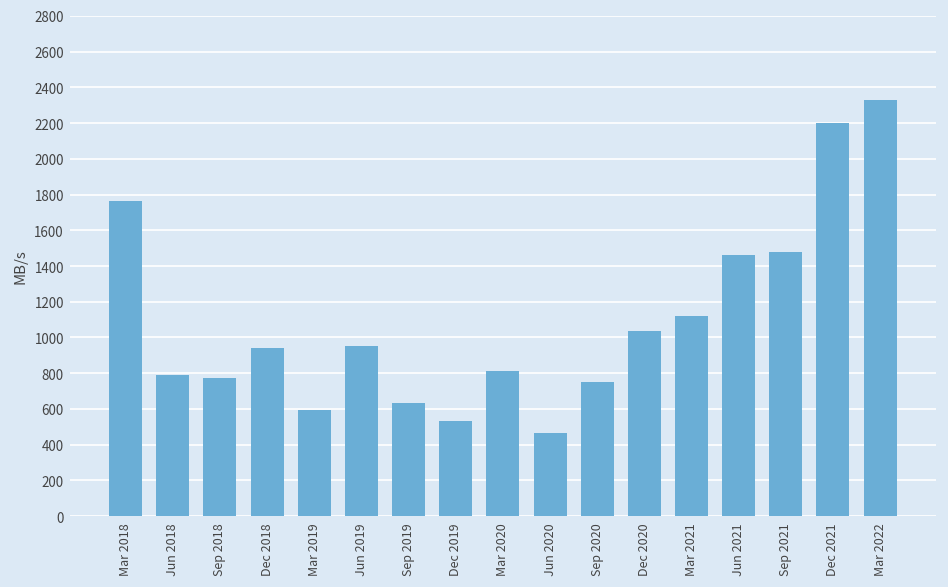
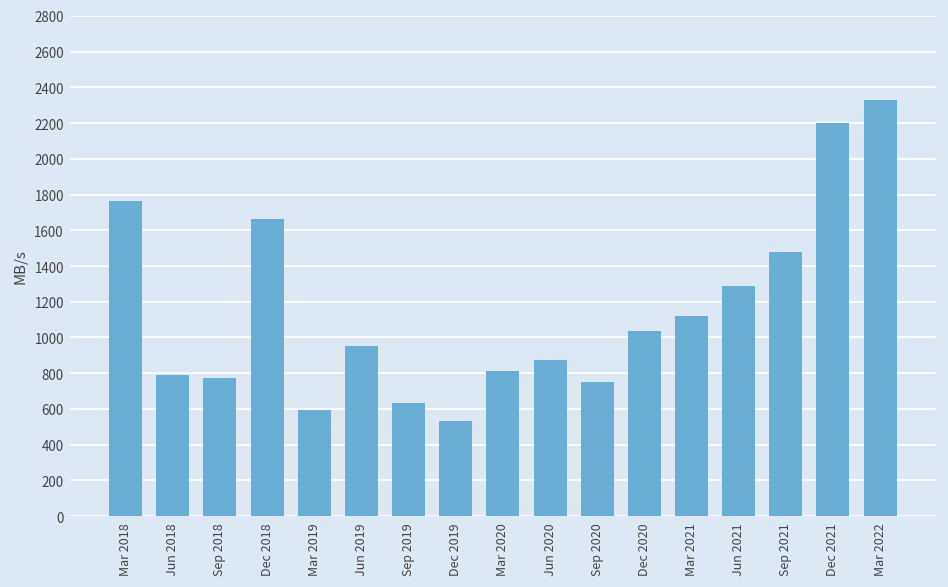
  {
    "Mar 2018": 1760,
    "Jun 2018": 790,
    "Sep 2018": 770,
-   "Dec 2018": 940,
+   "Dec 2018": 1670,
    "Mar 2019": 600,
    "Jun 2019": 950,
    "Sep 2019": 630,
    "Dec 2019": 530,
    "Mar 2020": 810,
-   "Jun 2020": 470,
+   "Jun 2020": 880,
    "Sep 2020": 750,
    "Dec 2020": 1040,
    "Mar 2021": 1120,
-   "Jun 2021": 1460,
+   "Jun 2021": 1290,
    "Sep 2021": 1480,
    "Dec 2021": 2200,
    "Mar 2022": 2330
  }
